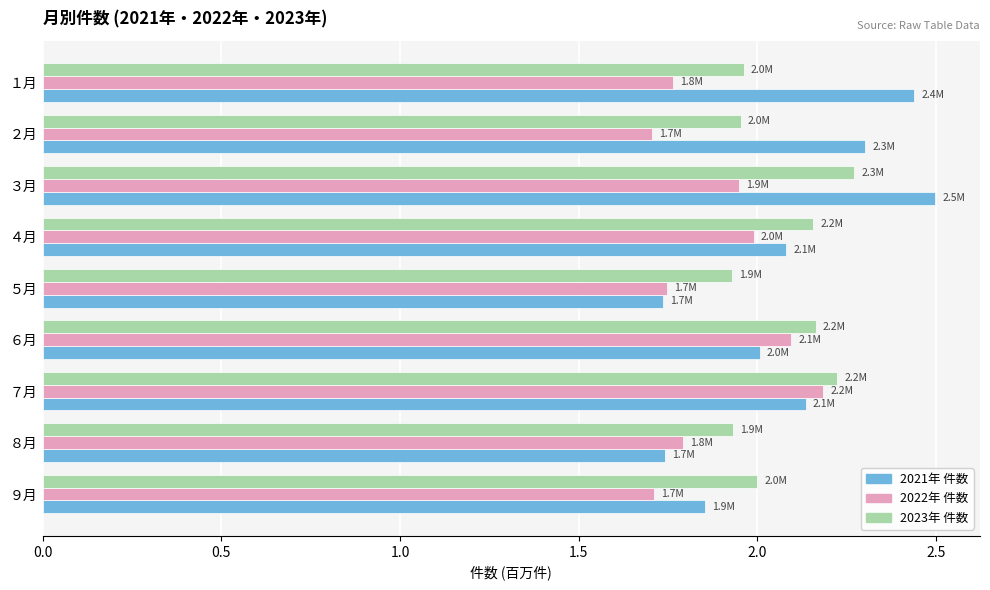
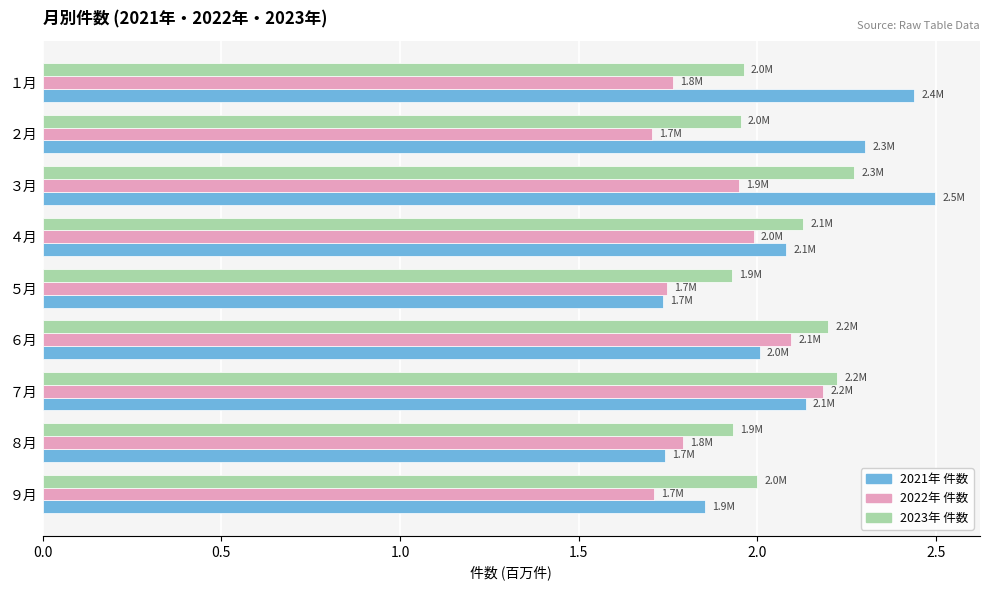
  {
    "2021年 件数": {
      "１月": "2.4M",
      "２月": "2.3M",
      "３月": "2.5M",
      "４月": "2.1M",
      "５月": "1.7M",
      "６月": "2.0M",
      "７月": "2.1M",
      "８月": "1.7M",
      "９月": "1.9M"
    },
    "2022年 件数": {
      "１月": "1.8M",
      "２月": "1.7M",
      "３月": "1.9M",
      "４月": "2.0M",
      "５月": "1.7M",
      "６月": "2.1M",
      "７月": "2.2M",
      "８月": "1.8M",
      "９月": "1.7M"
    },
    "2023年 件数": {
      "１月": "2.0M",
      "２月": "2.0M",
      "３月": "2.3M",
-     "４月": "2.2M",
+     "４月": "2.1M",
      "５月": "1.9M",
-     "６月": "2.16",
+     "６月": "2.20",
      "７月": "2.2M",
      "８月": "1.9M",
      "９月": "2.0M"
    }
  }
